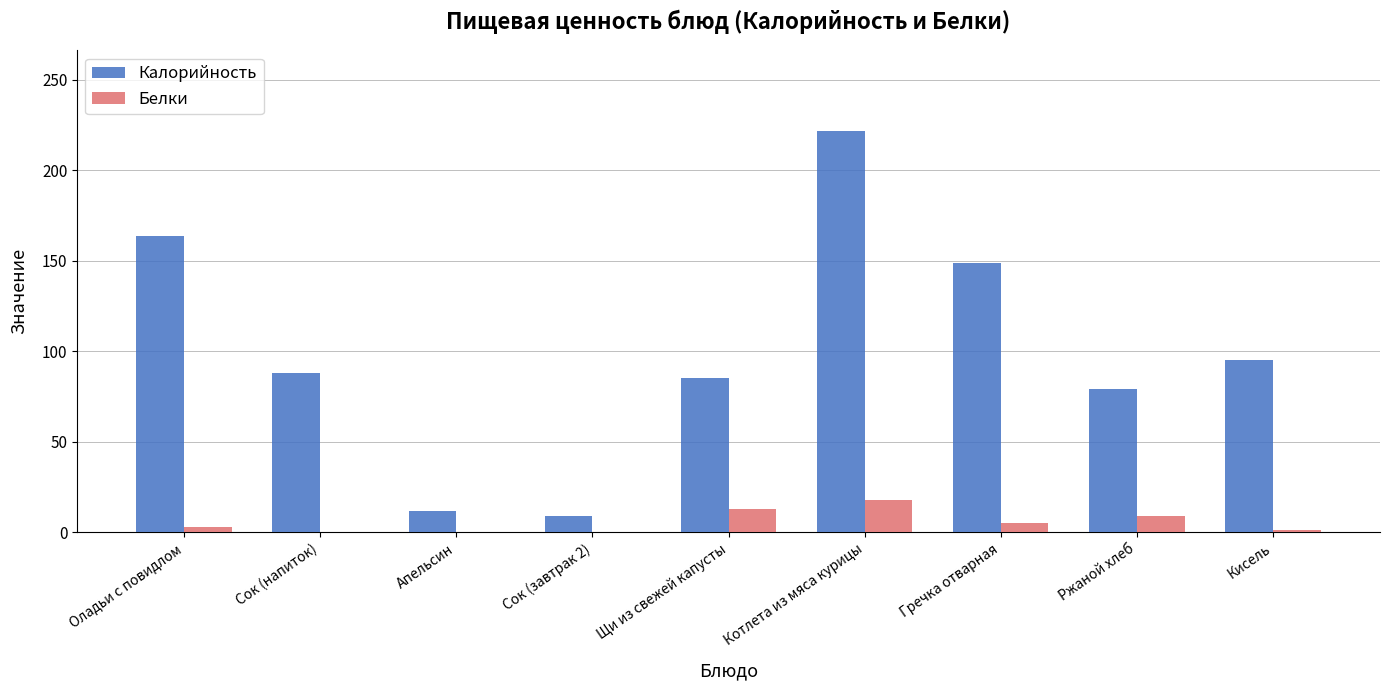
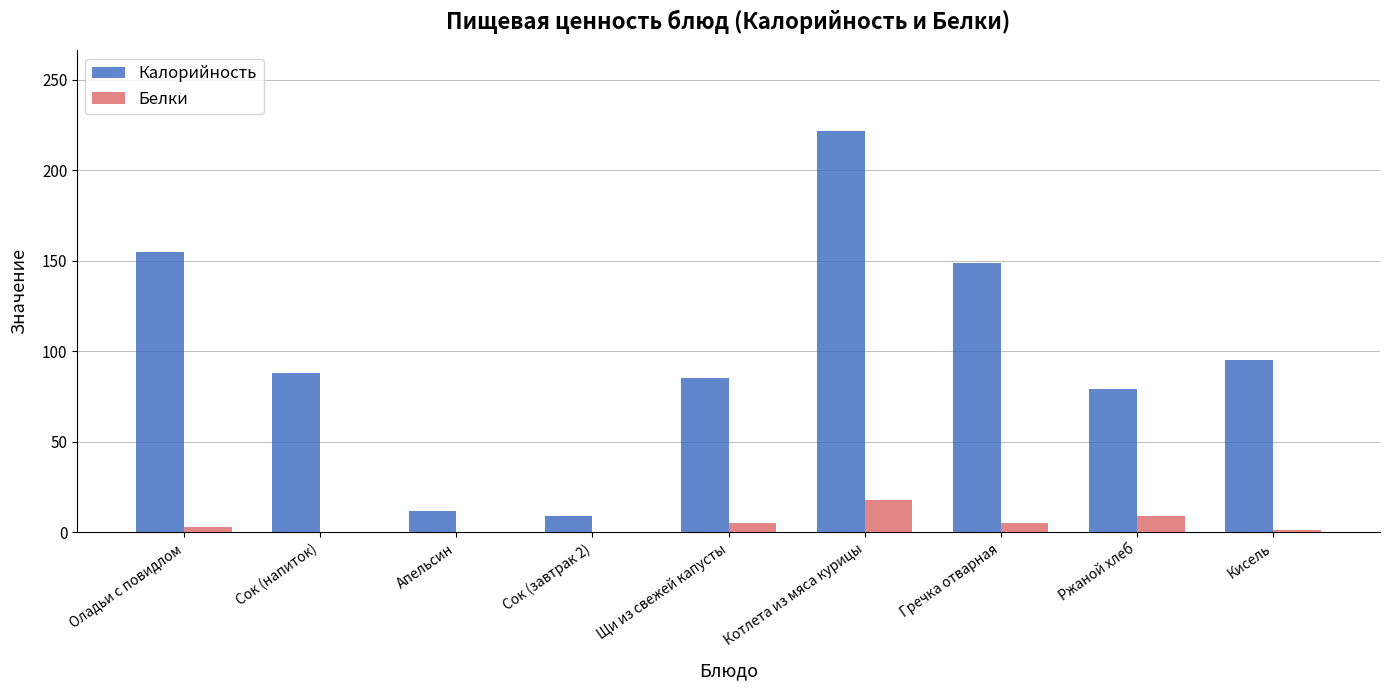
  {
    "Калорийность": {
-     "Оладьи с повидлом": 164,
+     "Оладьи с повидлом": 155,
      "Сок (напиток)": 88,
      "Апельсин": 12,
      "Сок (завтрак 2)": 9,
      "Щи из свежей капусты": 85,
      "Котлета из мяса курицы": 222,
      "Гречка отварная": 149,
      "Ржаной хлеб": 79,
      "Кисель": 95
    },
    "Белки": {
      "Оладьи с повидлом": 3,
      "Сок (напиток)": 0,
      "Апельсин": 0,
      "Сок (завтрак 2)": 0,
-     "Щи из свежей капусты": 13,
+     "Щи из свежей капусты": 5,
      "Котлета из мяса курицы": 18,
      "Гречка отварная": 5,
      "Ржаной хлеб": 9
    }
  }
